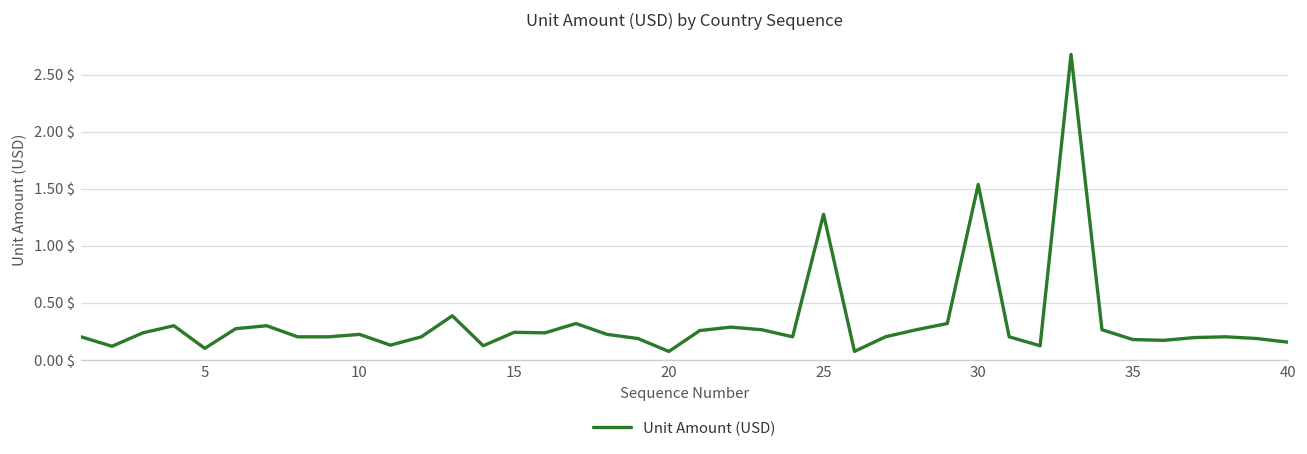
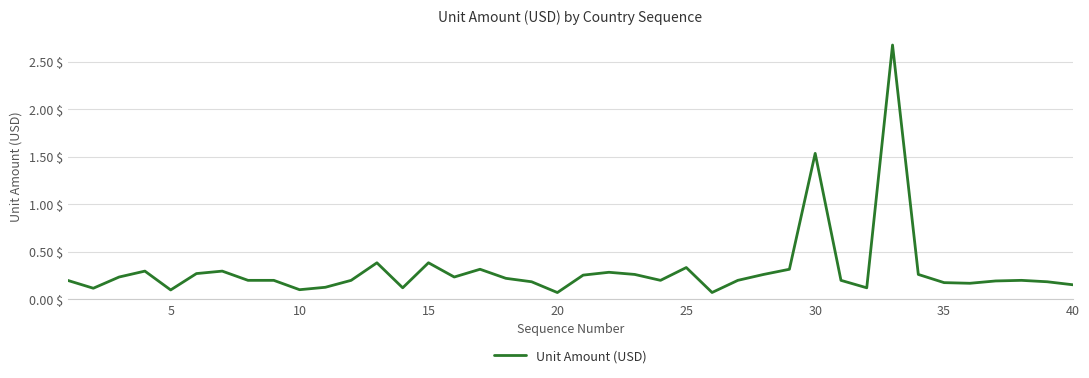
  {
    "5": "0.1 $",
-   "10": "0.2 $",
-   "15": "0.2 $",
+   "10": "0.1 $",
+   "15": "0.4 $",
    "20": "0.1 $",
-   "25": "1.3 $",
+   "25": "0.3 $",
    "30": "1.5 $",
    "35": "0.2 $",
    "40": "0.2 $"
  }
